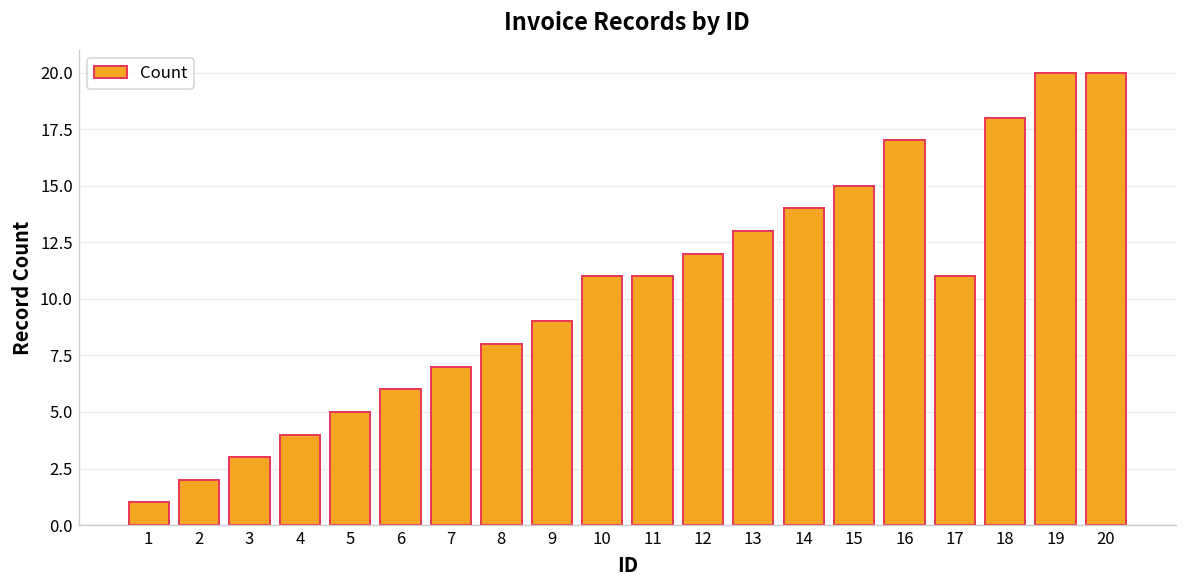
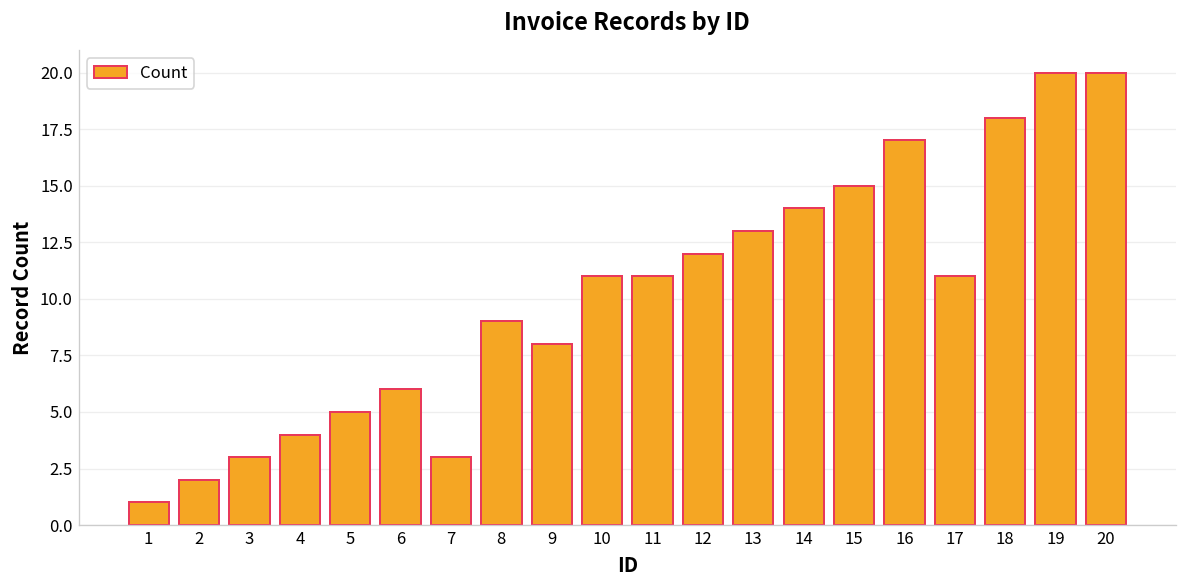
  {
    "1": 1,
    "2": 2,
    "3": 3,
    "4": 4,
    "5": 5,
    "6": 6,
-   "7": 7,
-   "8": 8,
-   "9": 9,
+   "7": 3,
+   "8": 9,
+   "9": 8,
    "10": 11,
    "11": 11,
    "12": 12,
    "13": 13,
    "14": 14,
    "15": 15,
    "16": 17,
    "17": 11,
    "18": 18,
    "19": 20,
    "20": 20
  }
